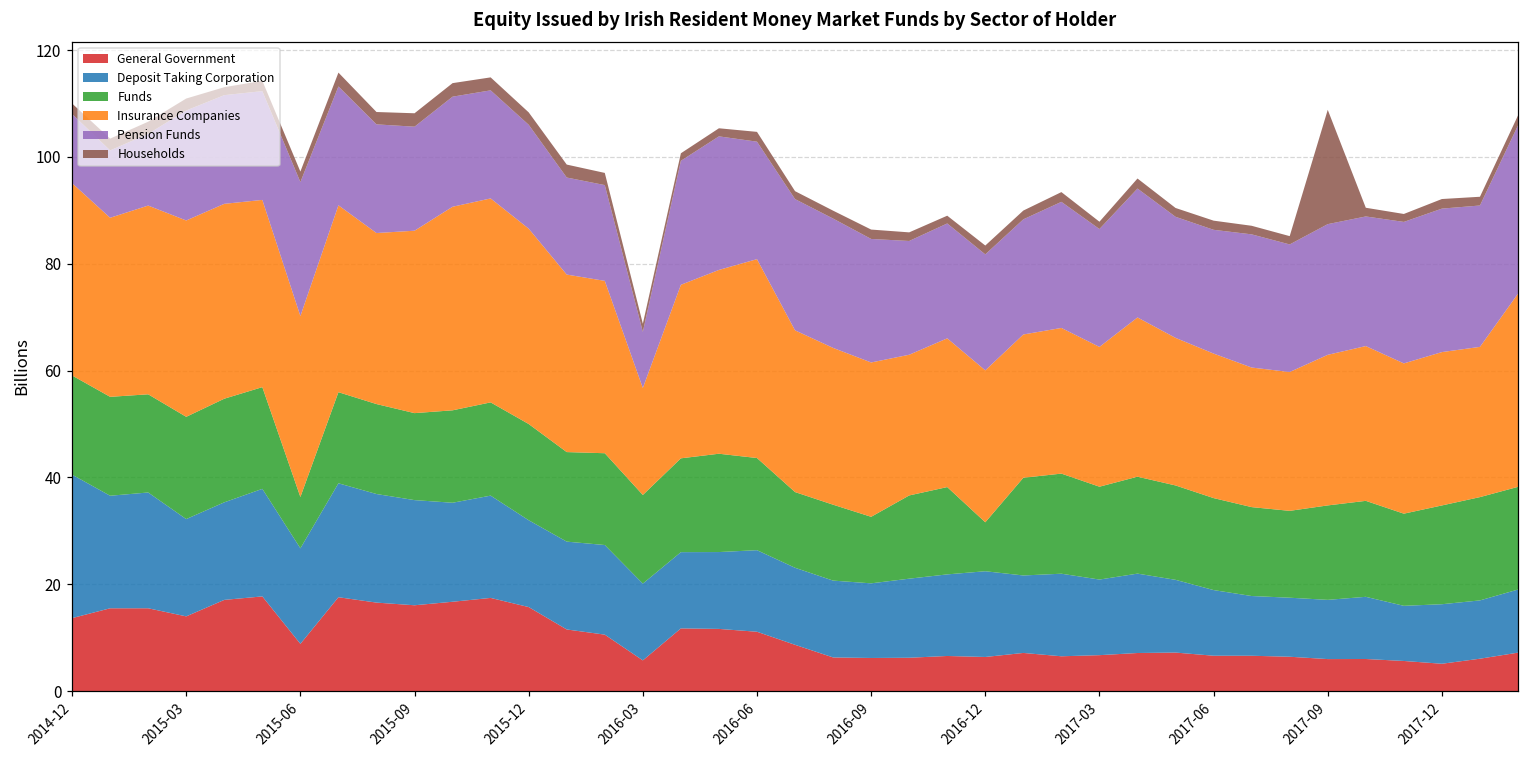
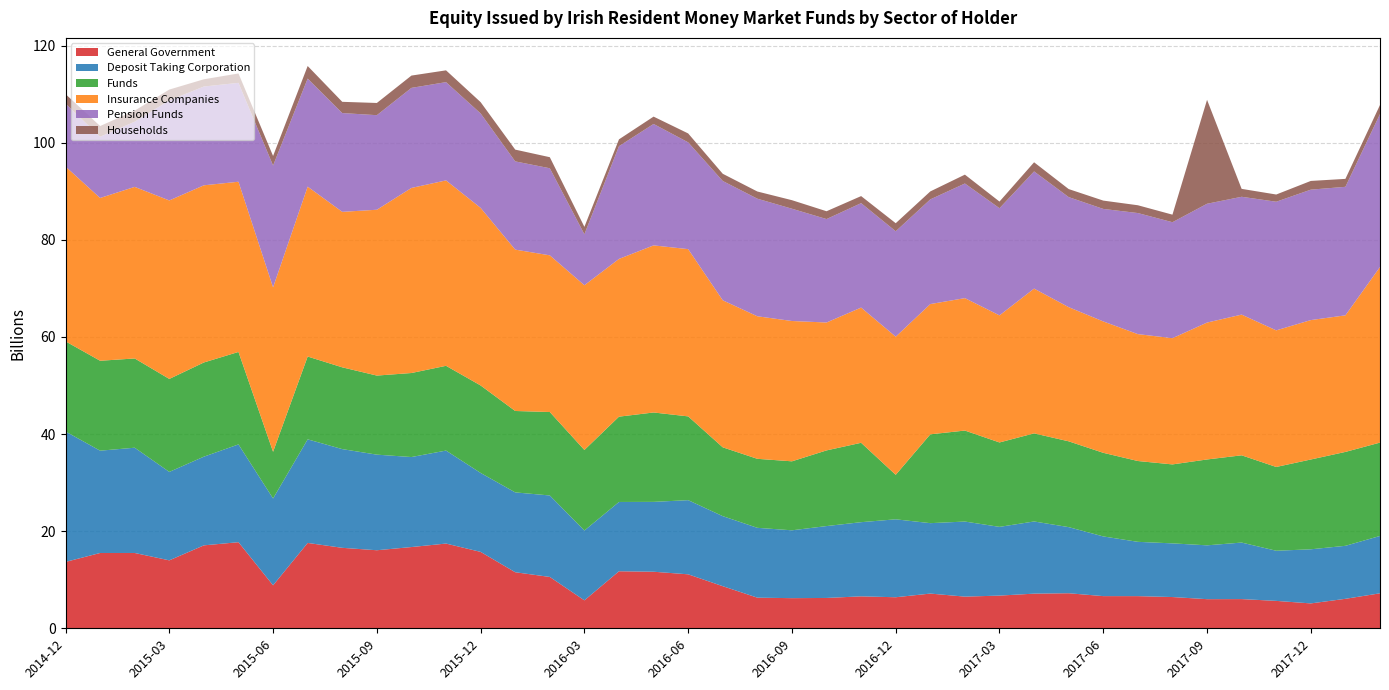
  {
    "General Government": {
      "2014-12": 14,
      "2015-03": 14,
      "2015-06": 9,
      "2015-09": 16,
      "2015-12": 16,
      "2016-03": 6,
      "2016-06": 11,
      "2016-09": 6,
      "2016-12": 6,
      "2017-03": 7,
      "2017-06": 7,
      "2017-09": 6,
      "2017-12": 5
    },
    "Deposit Taking Corporation": {
      "2014-12": 27,
      "2015-03": 18,
      "2015-06": 18,
      "2015-09": 20,
      "2015-12": 16,
      "2016-03": 14,
      "2016-06": 15,
      "2016-09": 14,
      "2016-12": 16,
      "2017-03": 14,
      "2017-06": 12,
      "2017-09": 11,
      "2017-12": 11
    },
    "Funds": {
      "2014-12": 19,
      "2015-03": 19,
      "2015-06": 10,
      "2015-09": 16,
      "2015-12": 18,
      "2016-03": 17,
      "2016-06": 17,
-     "2016-09": 12,
+     "2016-09": 14,
      "2016-12": 9,
      "2017-03": 17,
      "2017-06": 17,
      "2017-09": 18,
      "2017-12": 18
    },
    "Insurance Companies": {
      "2014-12": 36,
      "2015-03": 37,
      "2015-06": 34,
      "2015-09": 34,
      "2015-12": 37,
-     "2016-03": 20,
-     "2016-06": 37,
+     "2016-03": 34,
+     "2016-06": 34,
      "2016-09": 29,
      "2016-12": 28,
      "2017-03": 26,
      "2017-06": 27,
      "2017-09": 28,
      "2017-12": 29
    },
    "Pension Funds": {
      "2014-12": 13,
      "2015-06": 25,
      "2015-09": 19,
      "2015-12": 19,
      "2016-03": 10,
      "2016-06": 22,
      "2016-09": 23,
      "2016-12": 22,
      "2017-03": 22,
      "2017-06": 23,
      "2017-09": 24,
      "2017-12": 27
    },
    "Households": {
      "2014-12": 2,
      "2015-06": 2,
      "2015-09": 3,
      "2015-12": 2,
      "2016-03": 2,
      "2016-06": 2,
      "2016-09": 2,
      "2016-12": 2,
      "2017-03": 1,
      "2017-06": 2,
      "2017-09": 21,
      "2017-12": 2
    }
  }
